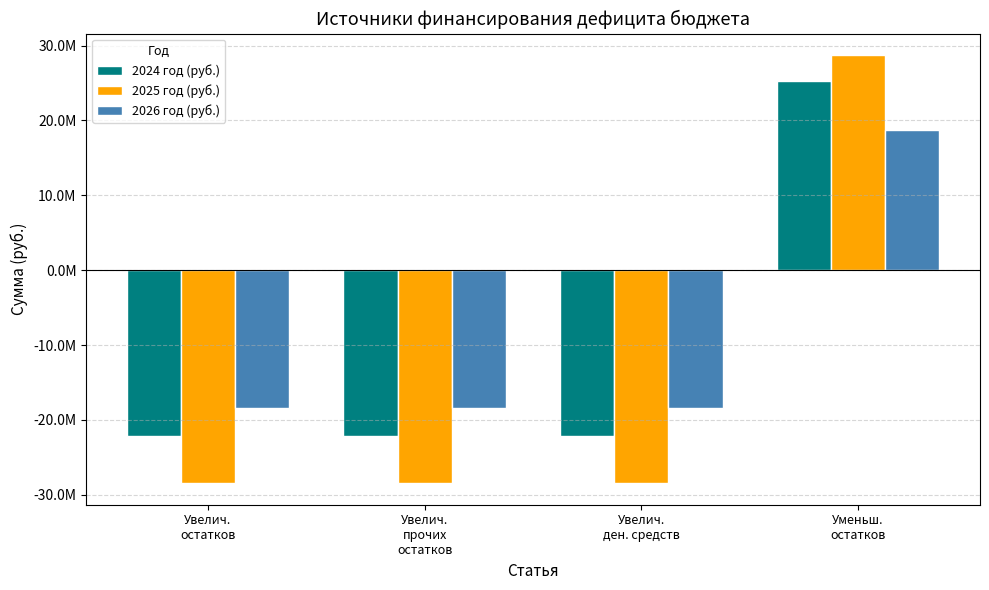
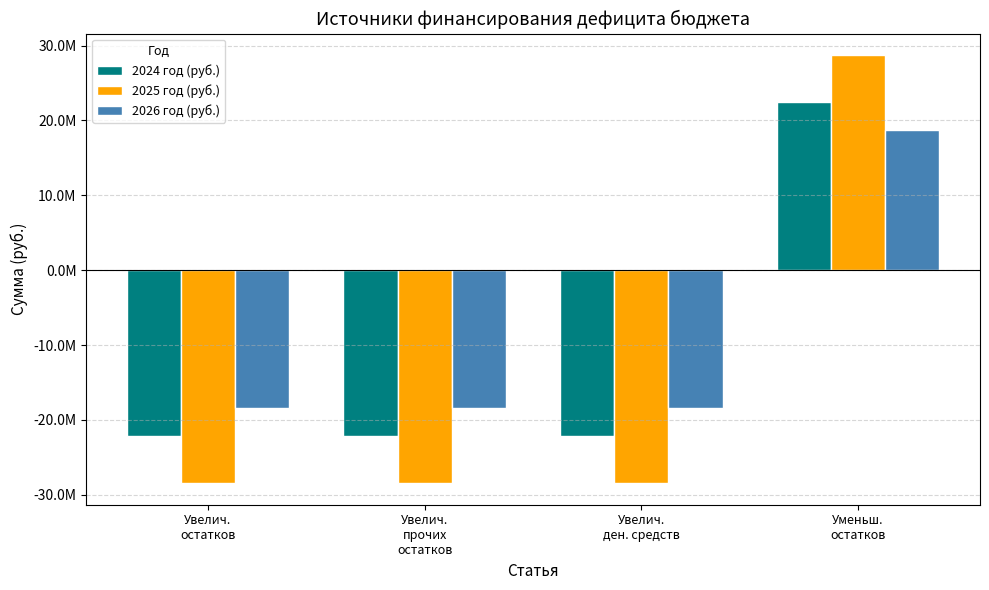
  {
    "2024 год (руб.)": {
      "Увелич. остатков": -22000000,
      "Увелич. прочих остатков": -22000000,
      "Увелич. ден. средств": -22000000,
-     "Уменьш. остатков": 25000000
+     "Уменьш. остатков": 22000000
    },
    "2025 год (руб.)": {
      "Увелич. остатков": -28000000,
      "Увелич. прочих остатков": -28000000,
      "Увелич. ден. средств": -28000000,
      "Уменьш. остатков": 29000000
    },
    "2026 год (руб.)": {
      "Увелич. остатков": -18000000,
      "Увелич. прочих остатков": -18000000,
      "Увелич. ден. средств": -18000000,
      "Уменьш. остатков": 19000000
    }
  }
